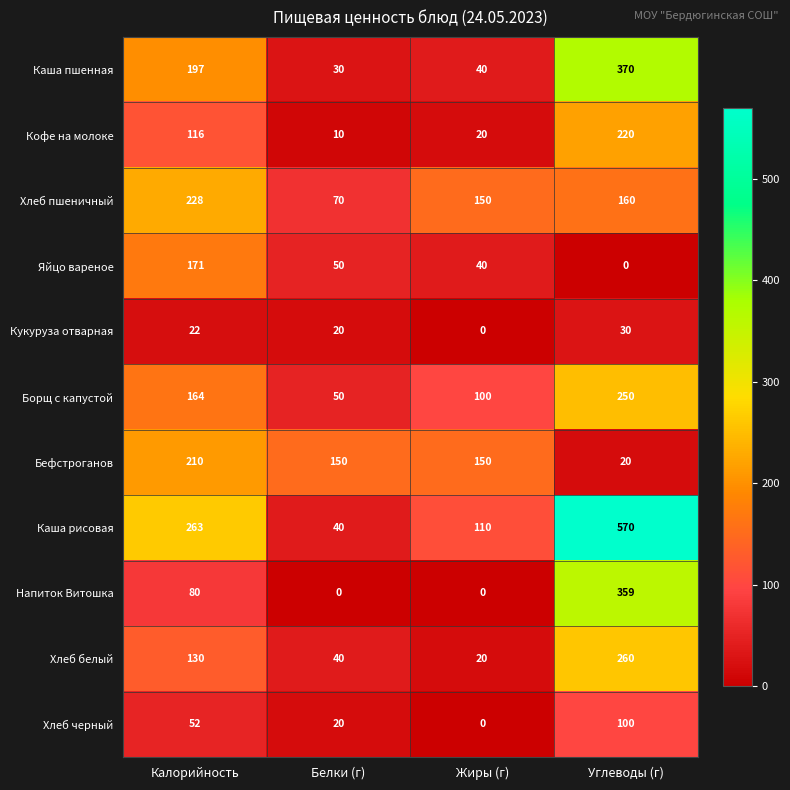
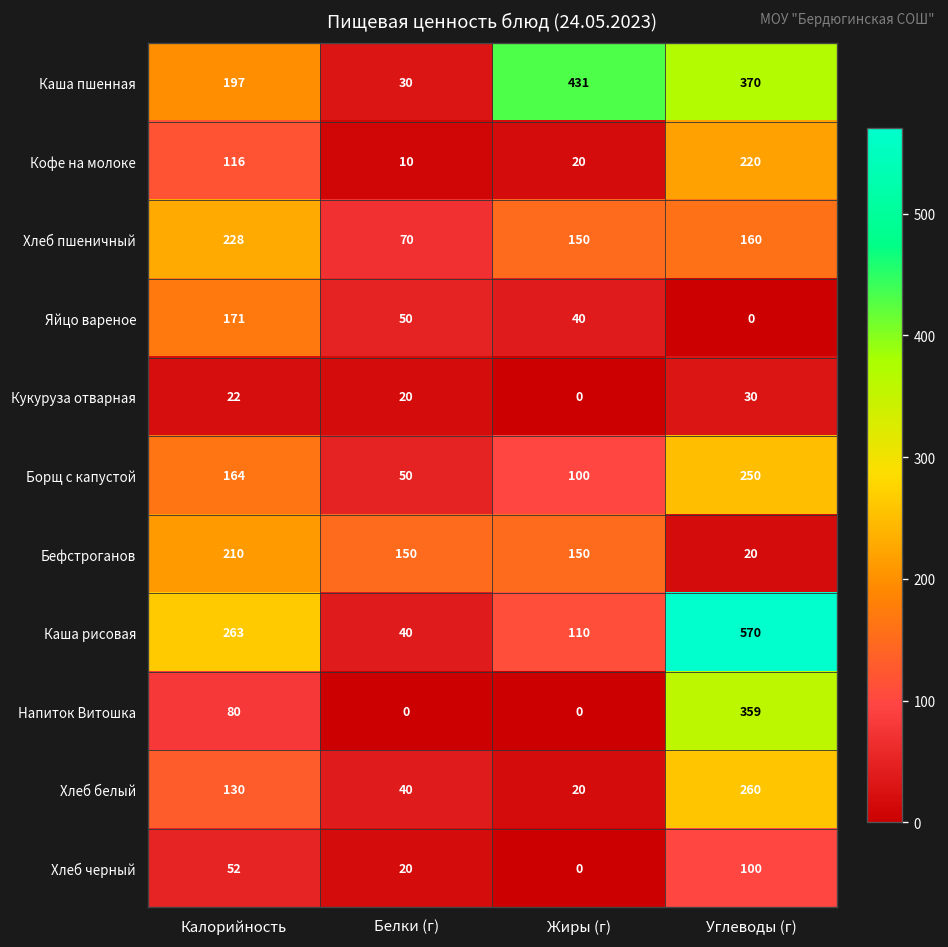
  {
    "Каша пшенная": {
      "Калорийность": 197,
      "Белки (г)": 30,
-     "Жиры (г)": 40,
+     "Жиры (г)": 431,
      "Углеводы (г)": 370
    },
    "Кофе на молоке": {
      "Калорийность": 116,
      "Белки (г)": 10,
      "Жиры (г)": 20,
      "Углеводы (г)": 220
    },
    "Хлеб пшеничный": {
      "Калорийность": 228,
      "Белки (г)": 70,
      "Жиры (г)": 150,
      "Углеводы (г)": 160
    },
    "Яйцо вареное": {
      "Калорийность": 171,
      "Белки (г)": 50,
      "Жиры (г)": 40,
      "Углеводы (г)": 0
    },
    "Кукуруза отварная": {
      "Калорийность": 22,
      "Белки (г)": 20,
      "Жиры (г)": 0,
      "Углеводы (г)": 30
    },
    "Борщ с капустой": {
      "Калорийность": 164,
      "Белки (г)": 50,
      "Жиры (г)": 100,
      "Углеводы (г)": 250
    },
    "Бефстроганов": {
      "Калорийность": 210,
      "Белки (г)": 150,
      "Жиры (г)": 150,
      "Углеводы (г)": 20
    },
    "Каша рисовая": {
      "Калорийность": 263,
      "Белки (г)": 40,
      "Жиры (г)": 110,
      "Углеводы (г)": 570
    },
    "Напиток Витошка": {
      "Калорийность": 80,
      "Белки (г)": 0,
      "Жиры (г)": 0,
      "Углеводы (г)": 359
    },
    "Хлеб белый": {
      "Калорийность": 130,
      "Белки (г)": 40,
      "Жиры (г)": 20,
      "Углеводы (г)": 260
    },
    "Хлеб черный": {
      "Калорийность": 52,
      "Белки (г)": 20,
      "Жиры (г)": 0,
      "Углеводы (г)": 100
    }
  }
